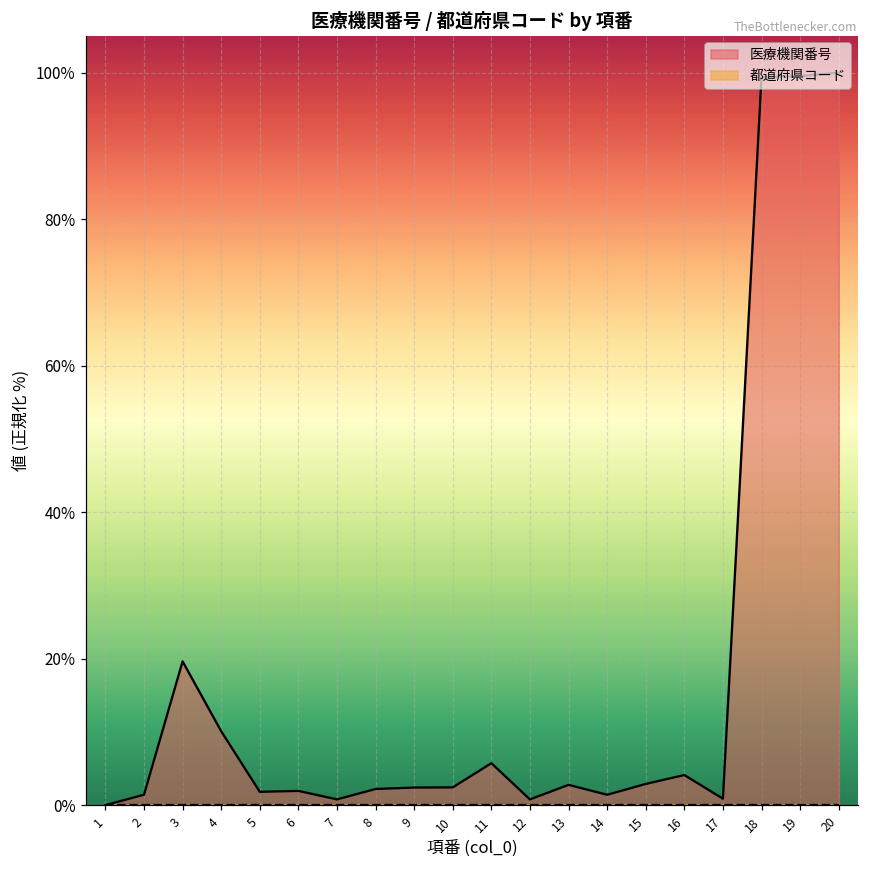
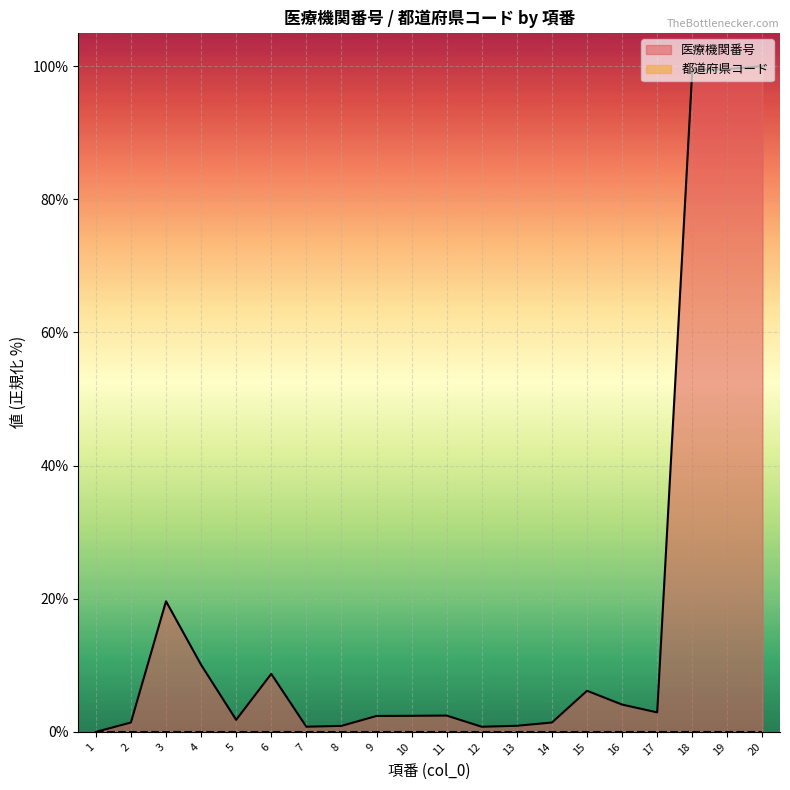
  {
    "医療機関番号": {
      "2": "1%",
      "3": "20%",
      "4": "10%",
      "5": "2%",
-     "6": "2%",
+     "6": "9%",
      "7": "1%",
-     "8": "2%",
+     "8": "1%",
      "9": "2%",
      "10": "2%",
-     "11": "6%",
+     "11": "2%",
      "12": "1%",
-     "13": "3%",
+     "13": "1%",
      "14": "1%",
-     "15": "3%",
+     "15": "6%",
      "16": "4%",
-     "17": "1%"
+     "17": "3%"
    },
    "都道府県コード": {
      "2": "0%",
      "3": "0%",
      "4": "0%",
      "5": "0%",
      "6": "0%",
      "7": "0%",
      "8": "0%",
      "9": "0%",
      "10": "0%",
      "11": "0%",
      "12": "0%",
      "13": "0%",
      "14": "0%",
      "15": "0%",
      "16": "0%",
      "17": "0%",
      "18": "0%",
      "19": "0%",
      "20": "0%"
    }
  }
